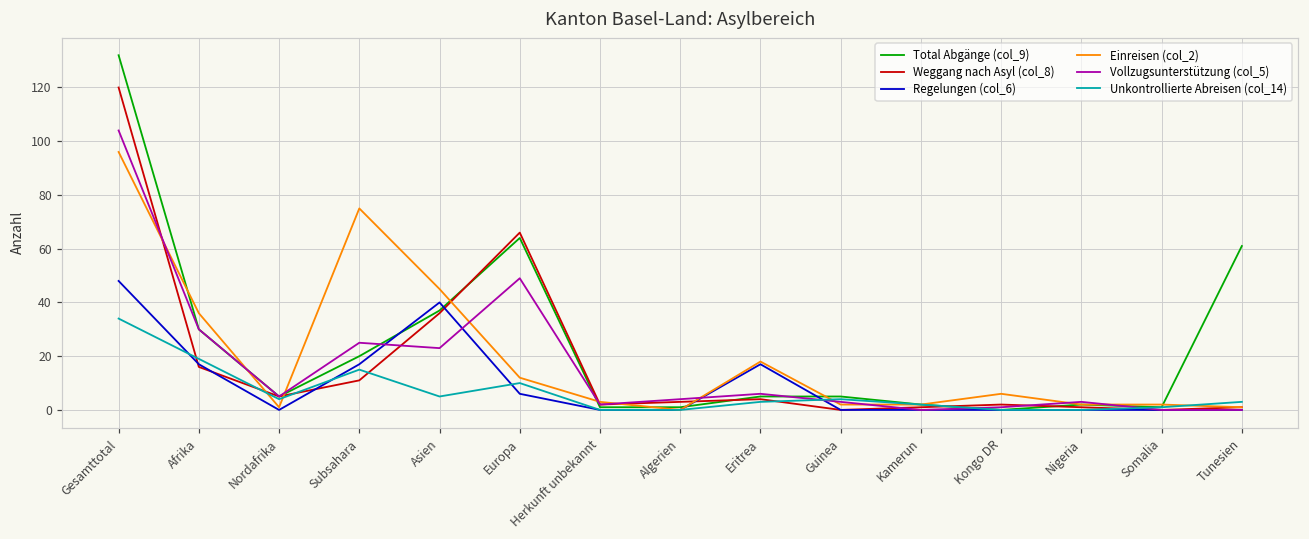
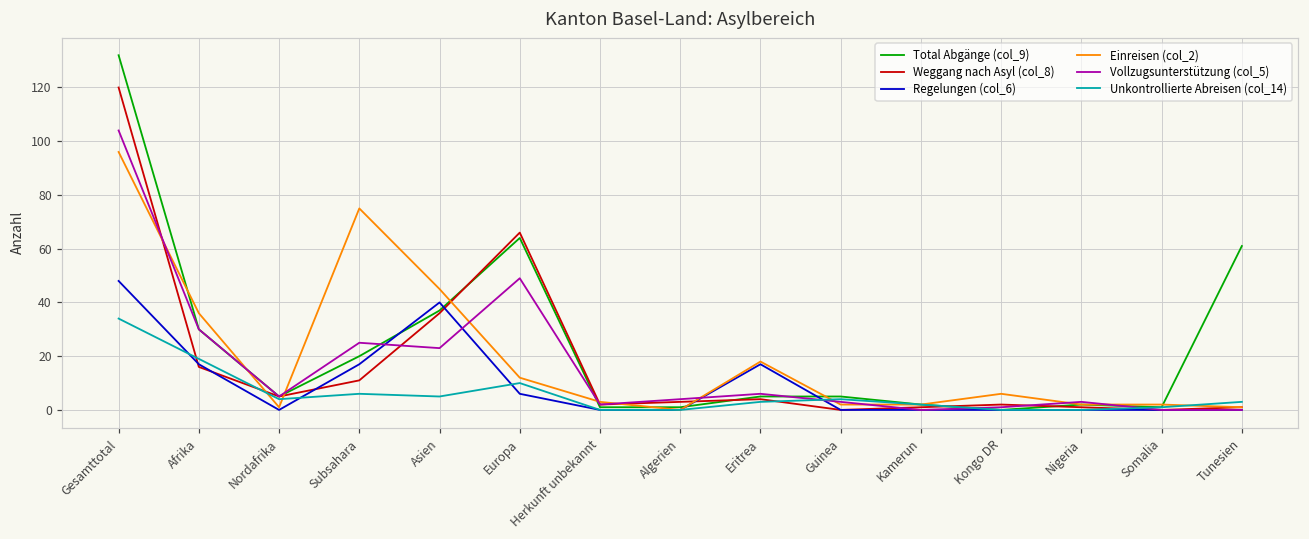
  {
    "Total Abgänge (col_9)": {
      "Gesamttotal": 132,
      "Subsahara": 20,
      "Europa": 64,
      "Tunesien": 61
    },
    "Weggang nach Asyl (col_8)": {
      "Gesamttotal": 120,
      "Subsahara": 11,
      "Europa": 66
    },
    "Regelungen (col_6)": {
      "Gesamttotal": 48,
      "Subsahara": 17,
      "Asien": 40,
      "Europa": 6
    },
    "Einreisen (col_2)": {
      "Gesamttotal": 96,
      "Afrika": 36,
      "Subsahara": 75,
      "Asien": 45,
      "Europa": 12,
      "Kongo DR": 6
    },
    "Vollzugsunterstützung (col_5)": {
      "Gesamttotal": 104,
      "Subsahara": 25,
      "Asien": 23,
      "Europa": 49
    },
    "Unkontrollierte Abreisen (col_14)": {
      "Gesamttotal": 34,
      "Afrika": 19,
-     "Subsahara": 15,
+     "Subsahara": 6,
      "Asien": 5,
      "Europa": 10,
      "Tunesien": 3
    }
  }
